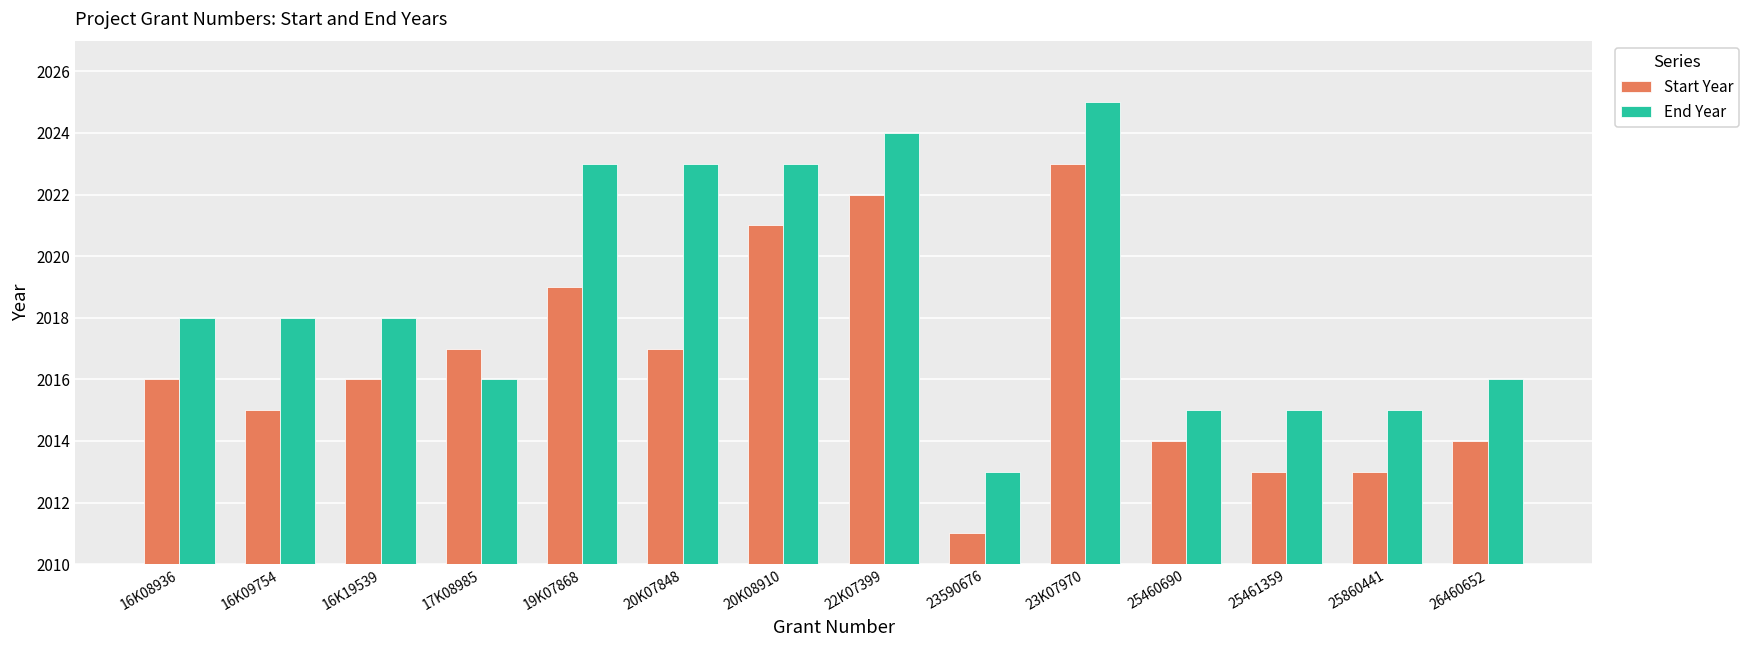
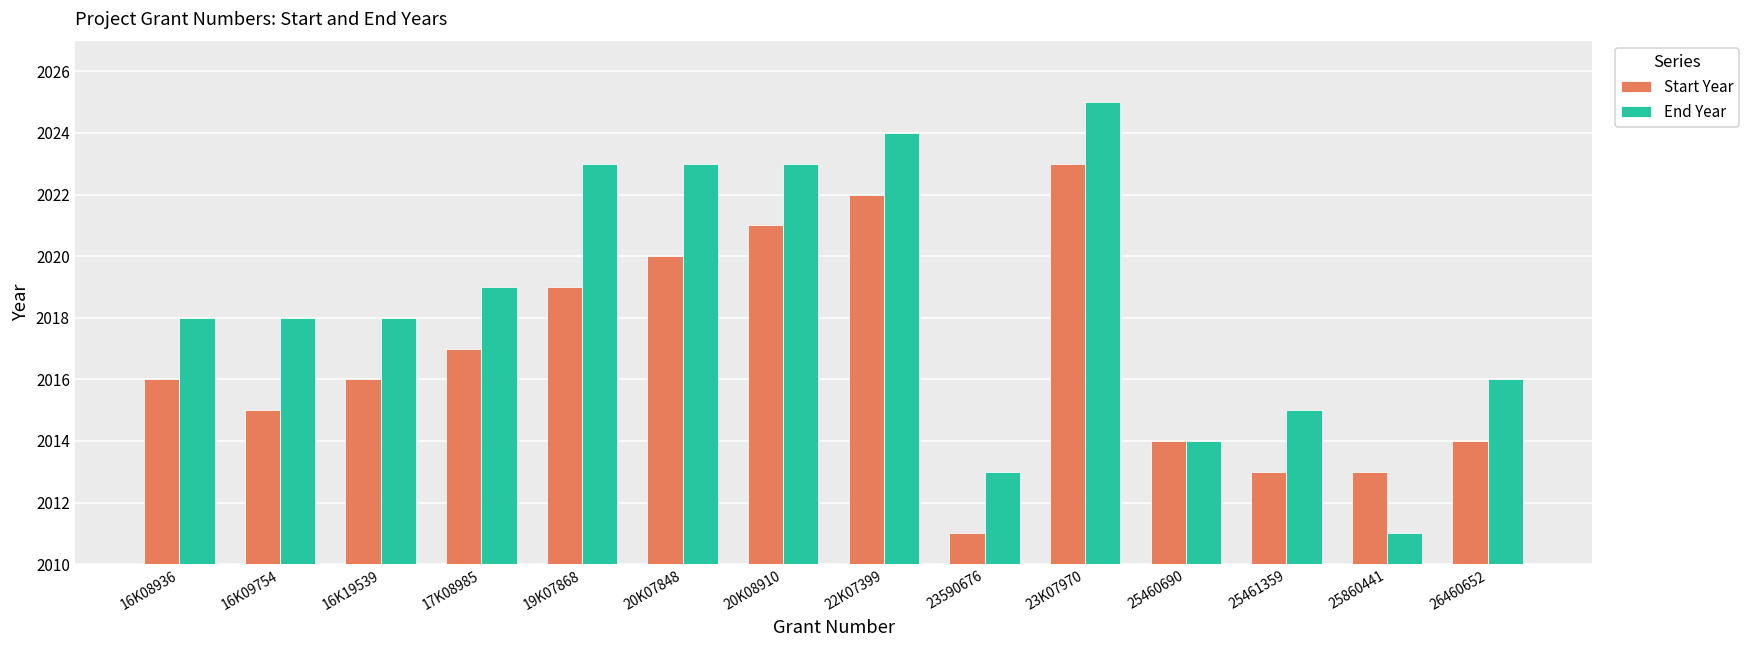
  {
    "Start Year": {
      "16K08936": 2016,
      "16K09754": 2015,
      "16K19539": 2016,
      "17K08985": 2017,
      "19K07868": 2019,
-     "20K07848": 2017,
+     "20K07848": 2020,
      "20K08910": 2021,
      "22K07399": 2022,
      "23590676": 2011,
      "23K07970": 2023,
      "25460690": 2014,
      "25461359": 2013,
      "25860441": 2013,
      "26460652": 2014
    },
    "End Year": {
      "16K08936": 2018,
      "16K09754": 2018,
      "16K19539": 2018,
-     "17K08985": 2016,
+     "17K08985": 2019,
      "19K07868": 2023,
      "20K07848": 2023,
      "20K08910": 2023,
      "22K07399": 2024,
      "23590676": 2013,
      "23K07970": 2025,
-     "25460690": 2015,
+     "25460690": 2014,
      "25461359": 2015,
-     "25860441": 2015,
+     "25860441": 2011,
      "26460652": 2016
    }
  }
